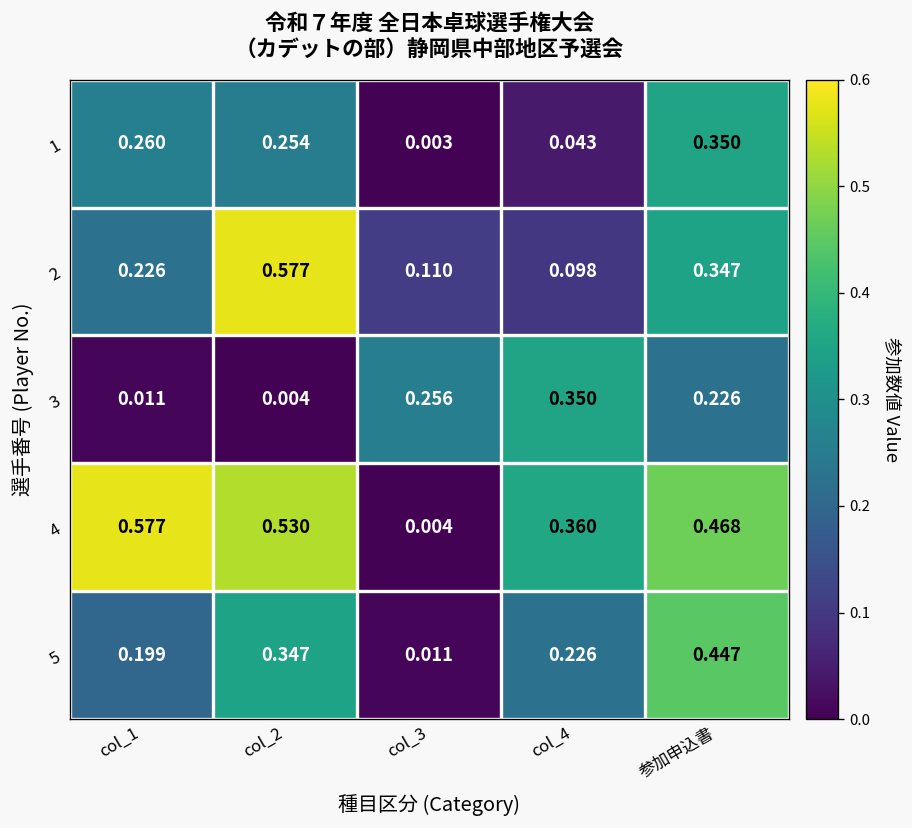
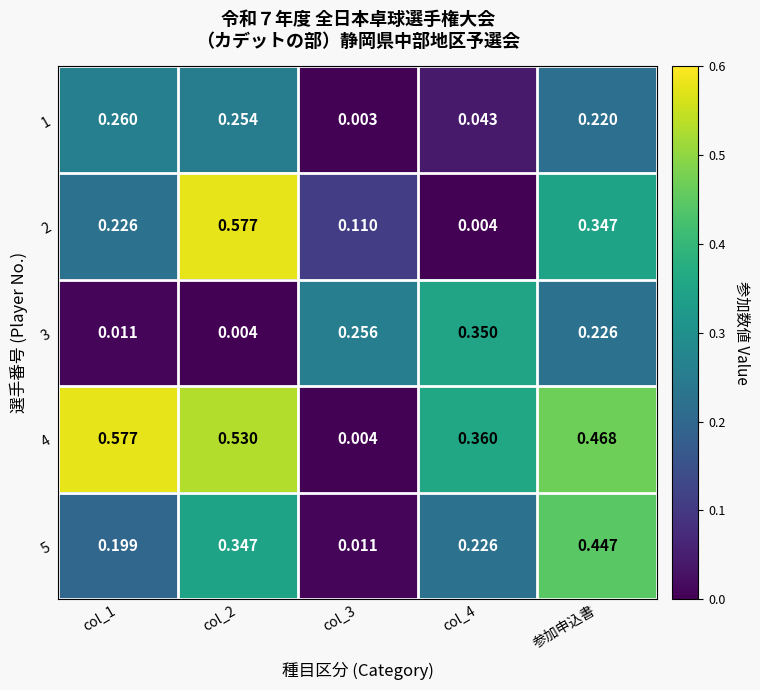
  {
    "1": {
      "col_1": 0.260,
      "col_2": 0.254,
      "col_3": 0.003,
      "col_4": 0.043,
-     "参加申込書": 0.350
+     "参加申込書": 0.220
    },
    "2": {
      "col_1": 0.226,
      "col_2": 0.577,
      "col_3": 0.110,
-     "col_4": 0.098,
+     "col_4": 0.004,
      "参加申込書": 0.347
    },
    "3": {
      "col_1": 0.011,
      "col_2": 0.004,
      "col_3": 0.256,
      "col_4": 0.350,
      "参加申込書": 0.226
    },
    "4": {
      "col_1": 0.577,
      "col_2": 0.530,
      "col_3": 0.004,
      "col_4": 0.360,
      "参加申込書": 0.468
    },
    "5": {
      "col_1": 0.199,
      "col_2": 0.347,
      "col_3": 0.011,
      "col_4": 0.226,
      "参加申込書": 0.447
    }
  }
